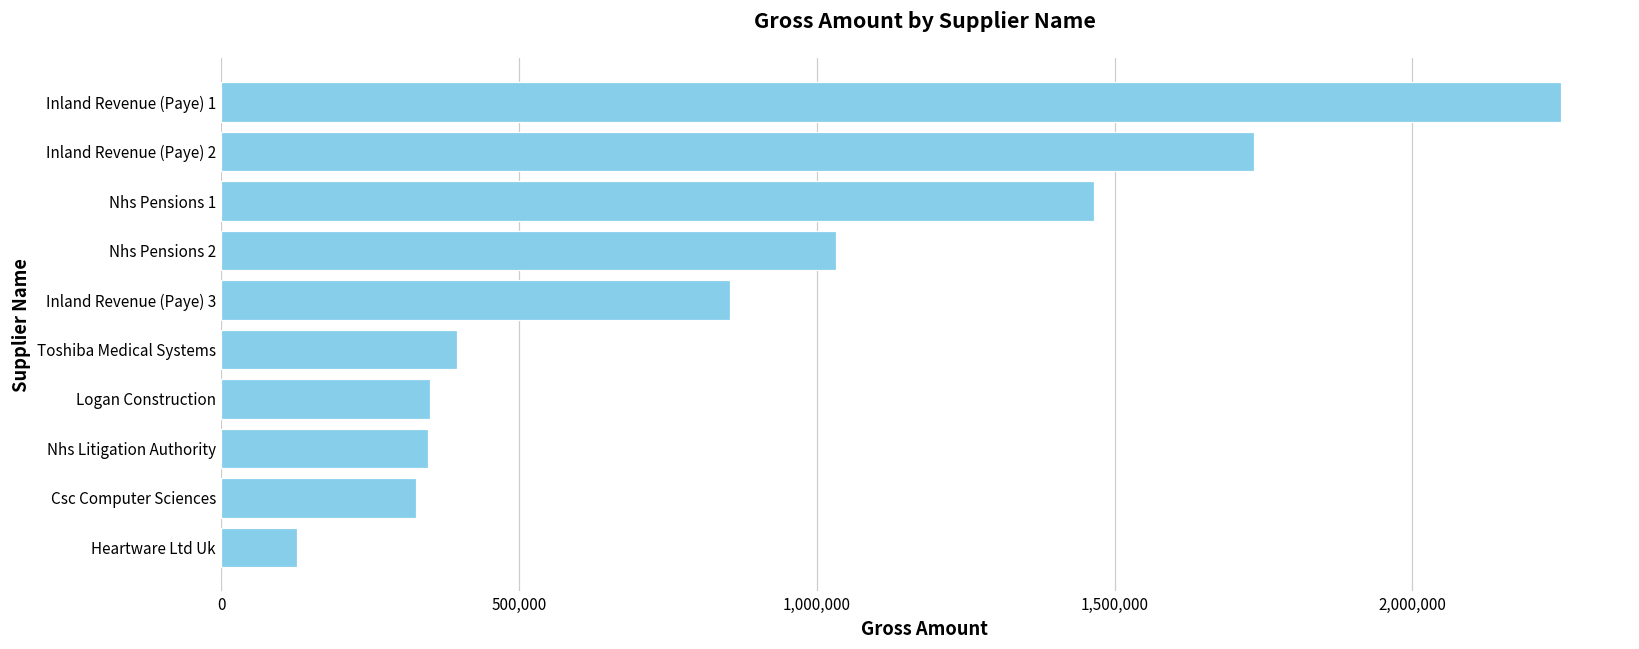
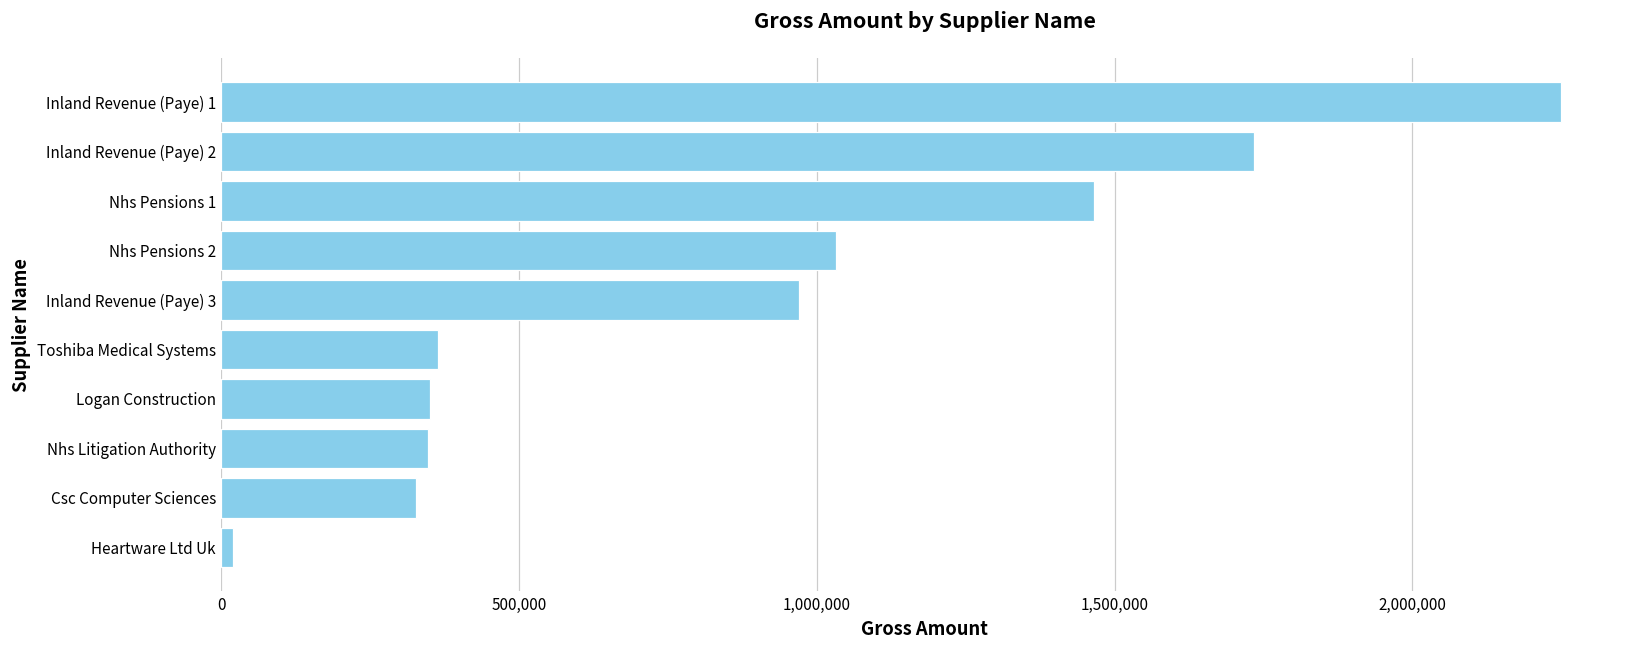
  {
    "Inland Revenue (Paye) 1": "2,250,000",
    "Inland Revenue (Paye) 2": "1,730,000",
    "Nhs Pensions 1": "1,460,000",
    "Nhs Pensions 2": "1,030,000",
-   "Inland Revenue (Paye) 3": "850,000",
-   "Toshiba Medical Systems": "400,000",
+   "Inland Revenue (Paye) 3": "970,000",
+   "Toshiba Medical Systems": "360,000",
    "Logan Construction": "350,000",
    "Nhs Litigation Authority": "350,000",
    "Csc Computer Sciences": "330,000",
-   "Heartware Ltd Uk": "130,000"
+   "Heartware Ltd Uk": "20,000"
  }
